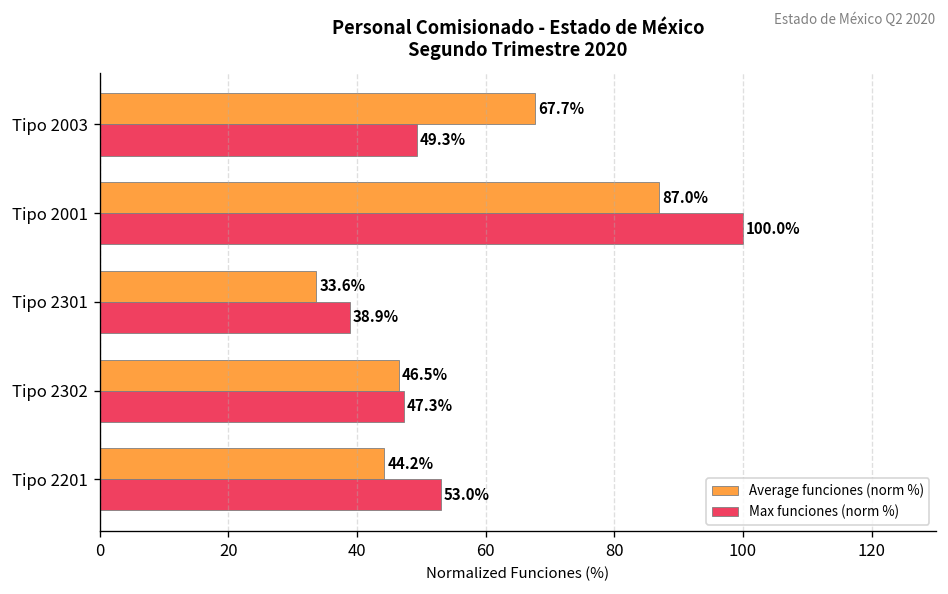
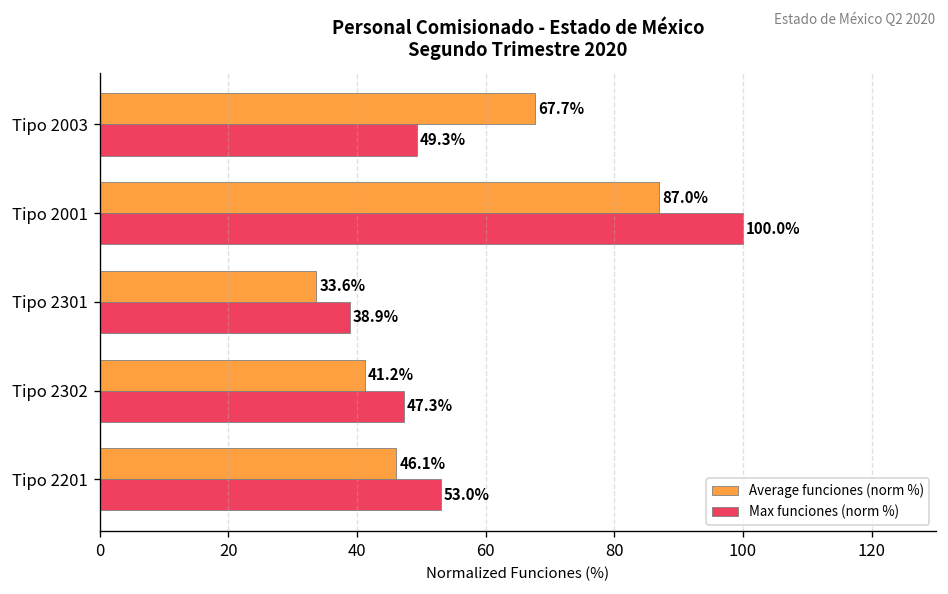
  {
    "Average funciones (norm %)": {
      "Tipo 2003": "67.7%",
      "Tipo 2001": "87.0%",
      "Tipo 2301": "33.6%",
-     "Tipo 2302": "46.5%",
-     "Tipo 2201": "44.2%"
+     "Tipo 2302": "41.2%",
+     "Tipo 2201": "46.1%"
    },
    "Max funciones (norm %)": {
      "Tipo 2003": "49.3%",
      "Tipo 2001": "100.0%",
      "Tipo 2301": "38.9%",
      "Tipo 2302": "47.3%",
      "Tipo 2201": "53.0%"
    }
  }
